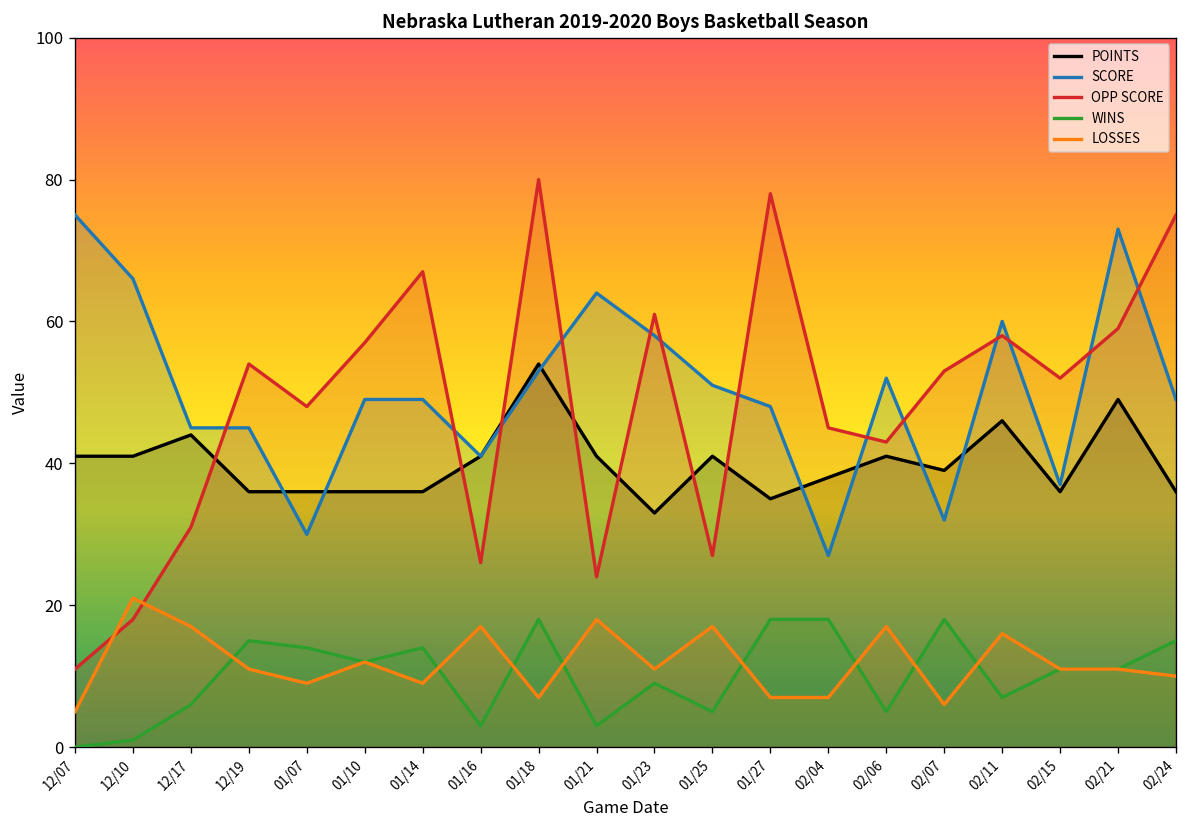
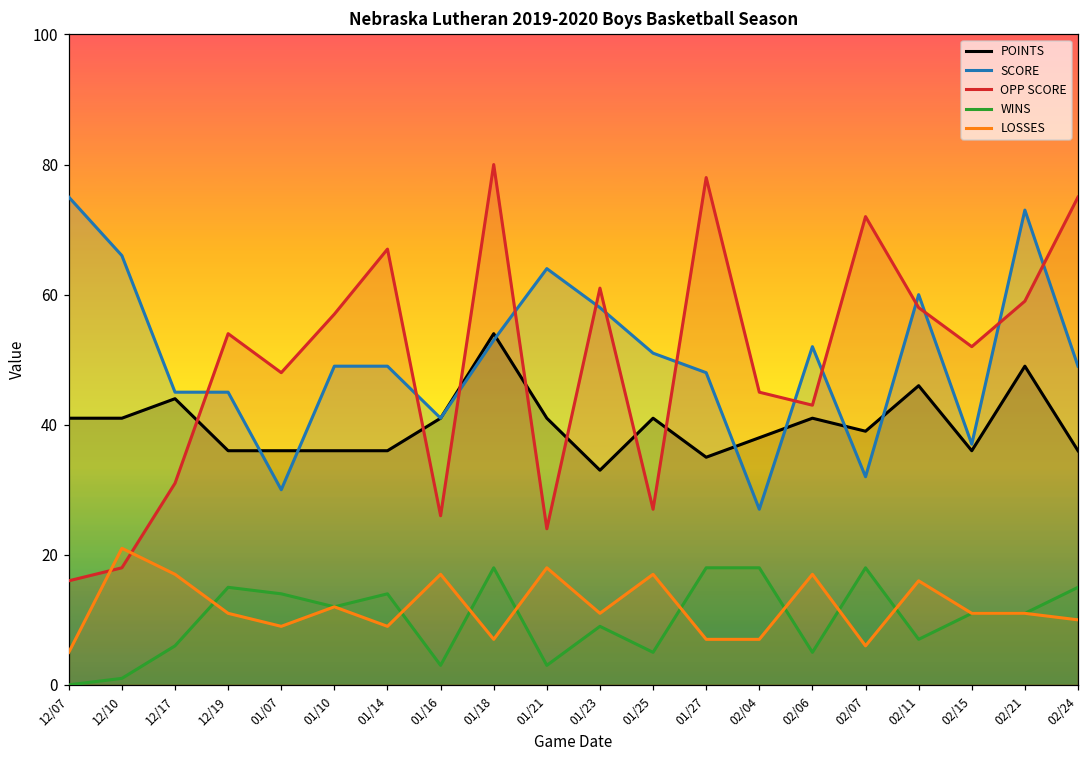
  {
    "POINTS": {
      "12/07": 41,
      "12/10": 41,
      "12/17": 44,
      "12/19": 36,
      "01/07": 36,
      "01/10": 36,
      "01/14": 36,
      "01/18": 54,
      "01/21": 41,
      "01/23": 33,
      "01/25": 41,
      "01/27": 35,
      "02/04": 38,
      "02/06": 41,
      "02/07": 39,
      "02/11": 46,
      "02/15": 36,
      "02/21": 49,
      "02/24": 36
    },
    "SCORE": {
      "12/07": 75,
      "12/10": 66,
      "12/17": 45,
      "12/19": 45,
      "01/07": 30,
      "01/10": 49,
      "01/14": 49,
      "01/18": 53,
      "01/21": 64,
      "01/23": 58,
      "01/25": 51,
      "01/27": 48,
      "02/04": 27,
      "02/06": 52,
      "02/07": 32,
      "02/11": 60,
      "02/15": 37,
      "02/21": 73,
      "02/24": 49
    },
    "OPP SCORE": {
-     "12/07": 11,
+     "12/07": 16,
      "12/10": 18,
      "12/17": 31,
      "12/19": 54,
      "01/07": 48,
      "01/10": 57,
      "01/14": 67,
      "01/16": 26,
      "01/18": 80,
      "01/21": 24,
      "01/23": 61,
      "01/25": 27,
      "01/27": 78,
      "02/04": 45,
      "02/06": 43,
-     "02/07": 53,
+     "02/07": 72,
      "02/11": 58,
      "02/15": 52,
      "02/21": 59,
      "02/24": 75
    },
    "WINS": {
      "12/07": 0,
      "12/10": 1,
      "12/17": 6,
      "12/19": 15,
      "01/07": 14,
      "01/14": 14,
      "01/16": 3,
      "01/18": 18,
      "01/21": 3,
      "01/23": 9,
      "01/25": 5,
      "01/27": 18,
      "02/04": 18,
      "02/06": 5,
      "02/07": 18,
      "02/11": 7,
      "02/24": 15
    },
    "LOSSES": {
      "12/07": 5,
      "12/10": 21,
      "12/17": 17,
      "12/19": 11,
      "01/07": 9,
      "01/14": 9,
      "01/16": 17,
      "01/18": 7,
      "01/21": 18,
      "01/23": 11,
      "01/25": 17,
      "01/27": 7,
      "02/04": 7,
      "02/06": 17,
      "02/07": 6,
      "02/11": 16,
      "02/24": 10
    }
  }
